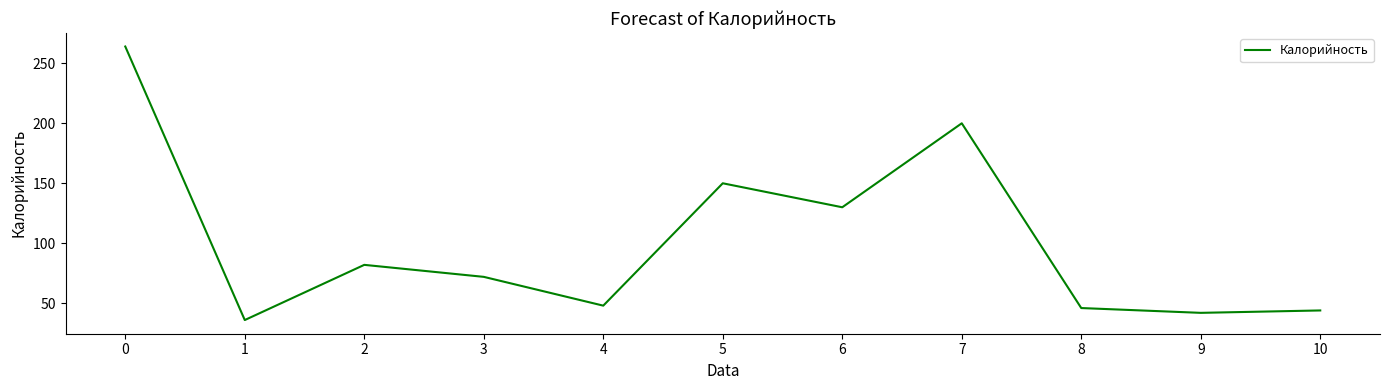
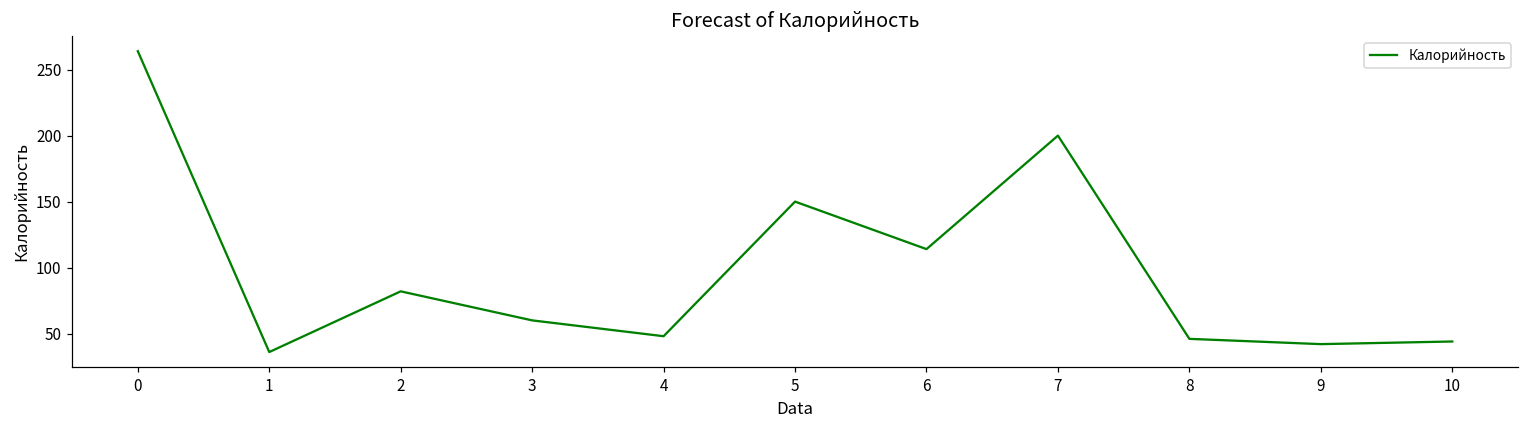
  {
    "0": 264,
    "1": 36,
    "2": 82,
-   "3": 72,
+   "3": 60,
    "4": 48,
    "5": 150,
-   "6": 130,
+   "6": 114,
    "7": 200,
    "8": 46,
    "9": 42,
    "10": 44
  }
